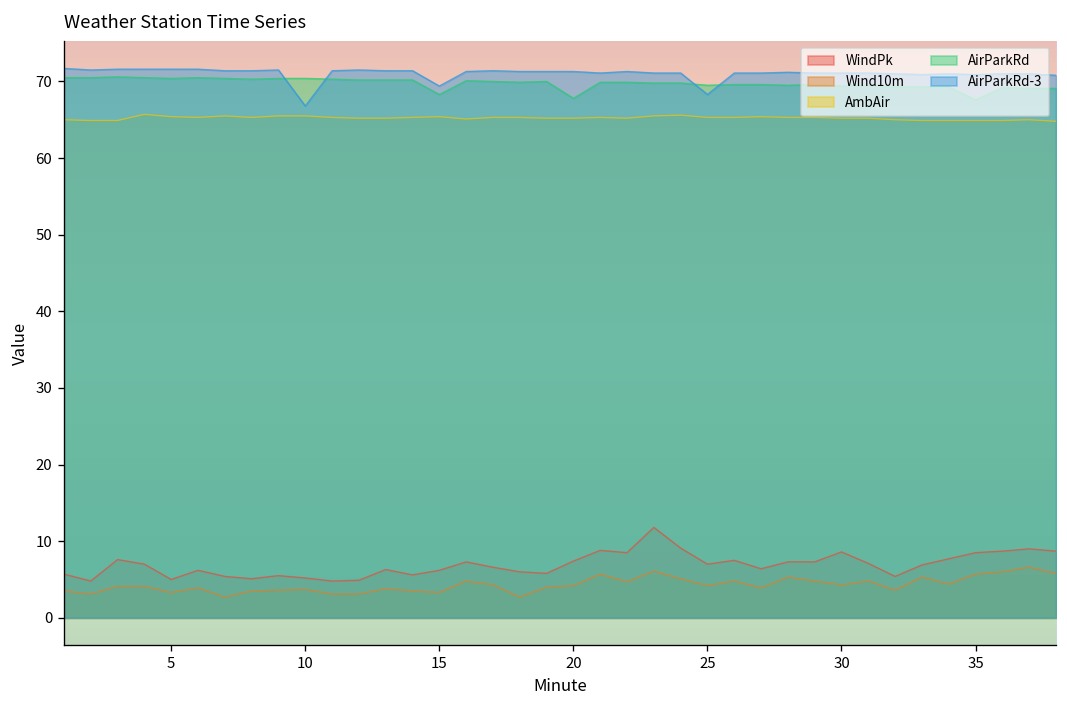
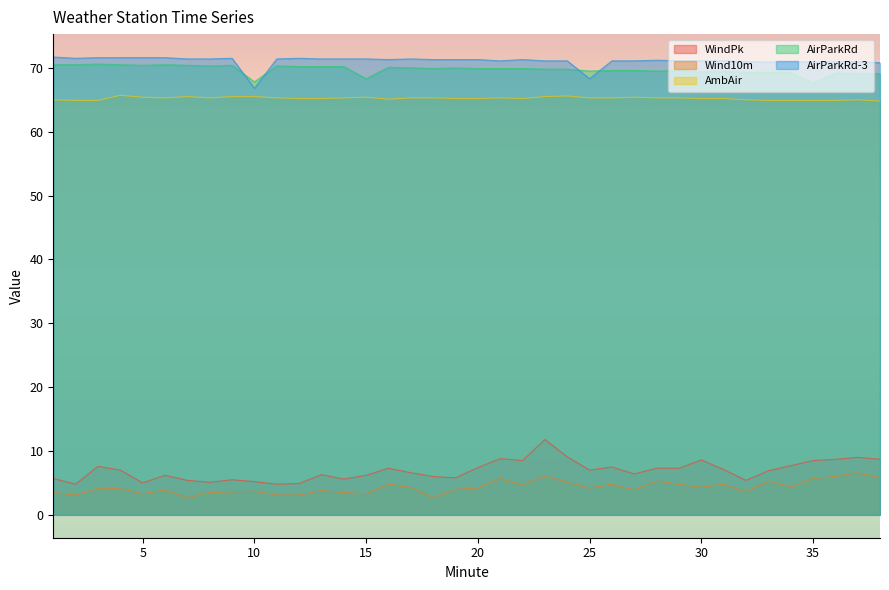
  {
    "AirParkRd": {
      "5": 70,
-     "10": 70,
+     "10": 68,
      "15": 68,
-     "20": 68,
+     "20": 70,
      "25": 70
    },
    "AirParkRd-3": {
      "5": 72,
      "10": 67,
-     "15": 69,
+     "15": 71,
      "20": 71,
      "25": 68
    }
  }
